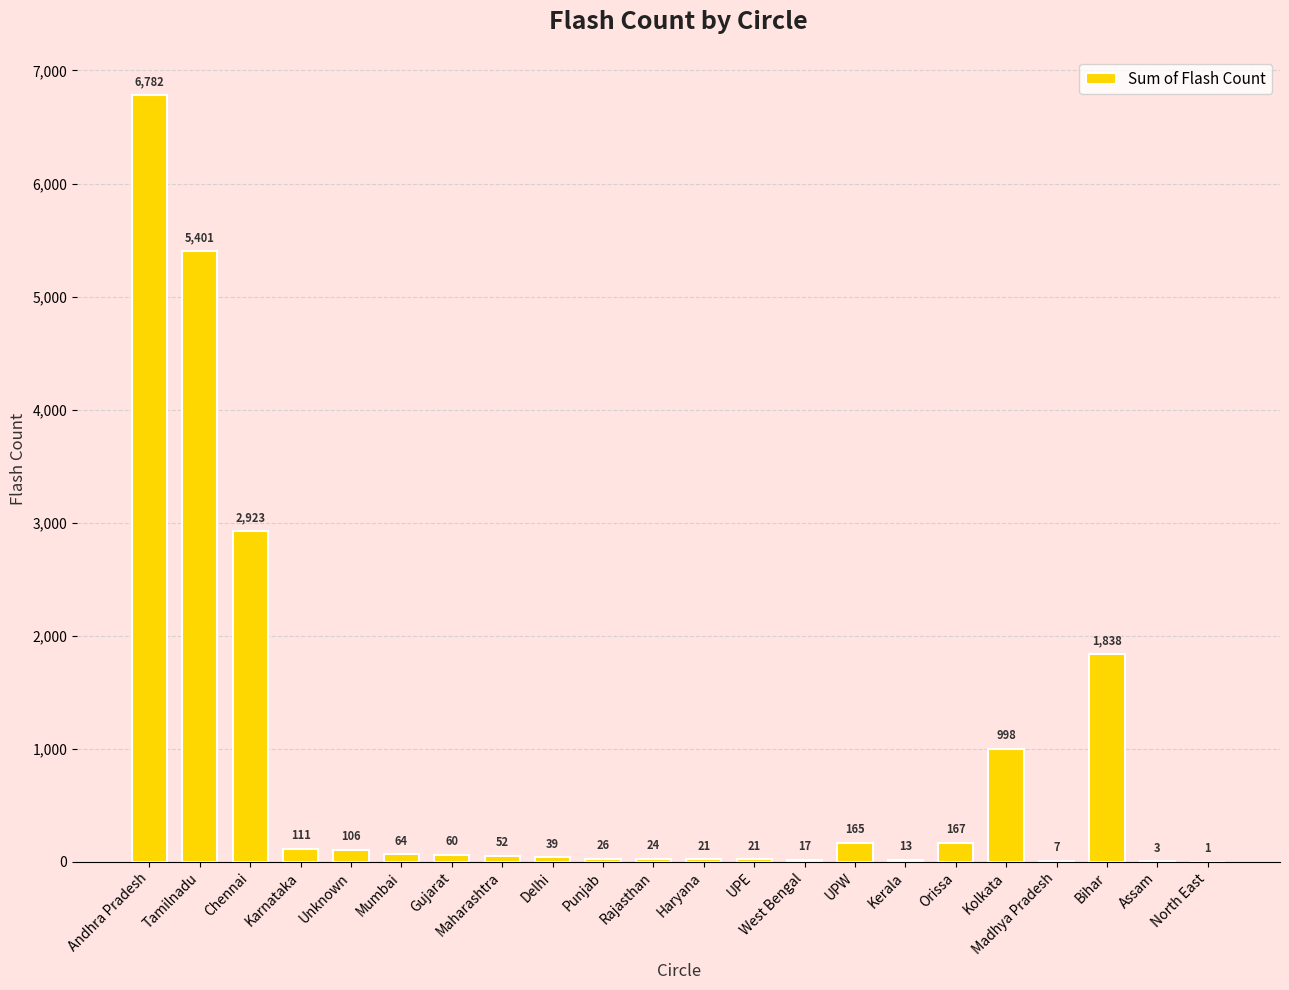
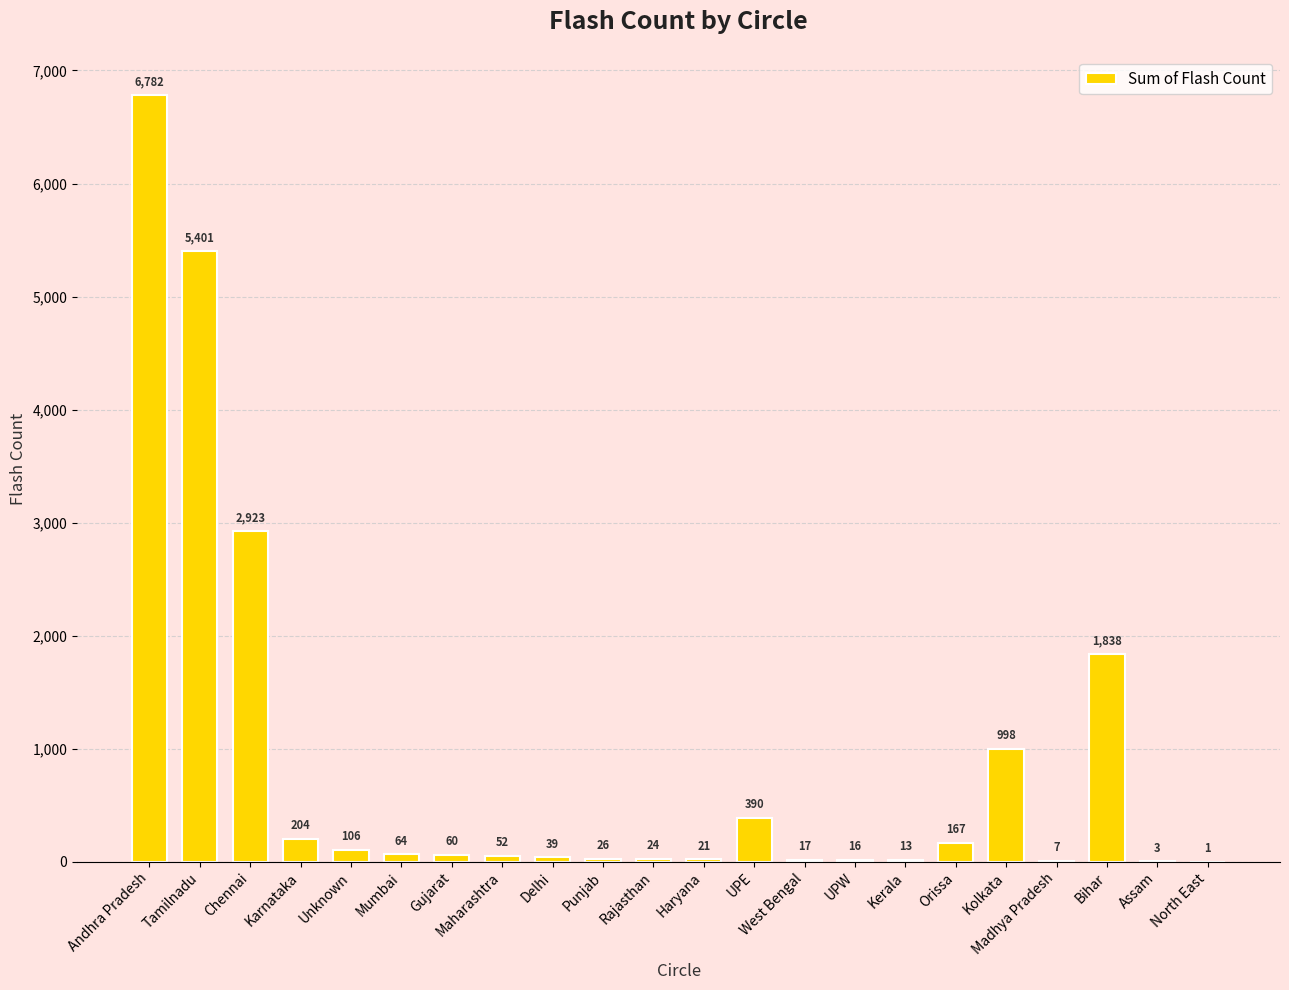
  {
    "Andhra Pradesh": "6,782",
    "Tamilnadu": "5,401",
    "Chennai": "2,923",
-   "Karnataka": "111",
+   "Karnataka": "204",
    "Unknown": "106",
    "Mumbai": "64",
    "Gujarat": "60",
    "Maharashtra": "52",
    "Delhi": "39",
    "Punjab": "26",
    "Rajasthan": "24",
    "Haryana": "21",
-   "UPE": "21",
+   "UPE": "390",
    "West Bengal": "17",
-   "UPW": "165",
+   "UPW": "16",
    "Kerala": "13",
    "Orissa": "167",
    "Kolkata": "998",
    "Madhya Pradesh": "7",
    "Bihar": "1,838",
    "Assam": "3",
    "North East": "1"
  }
